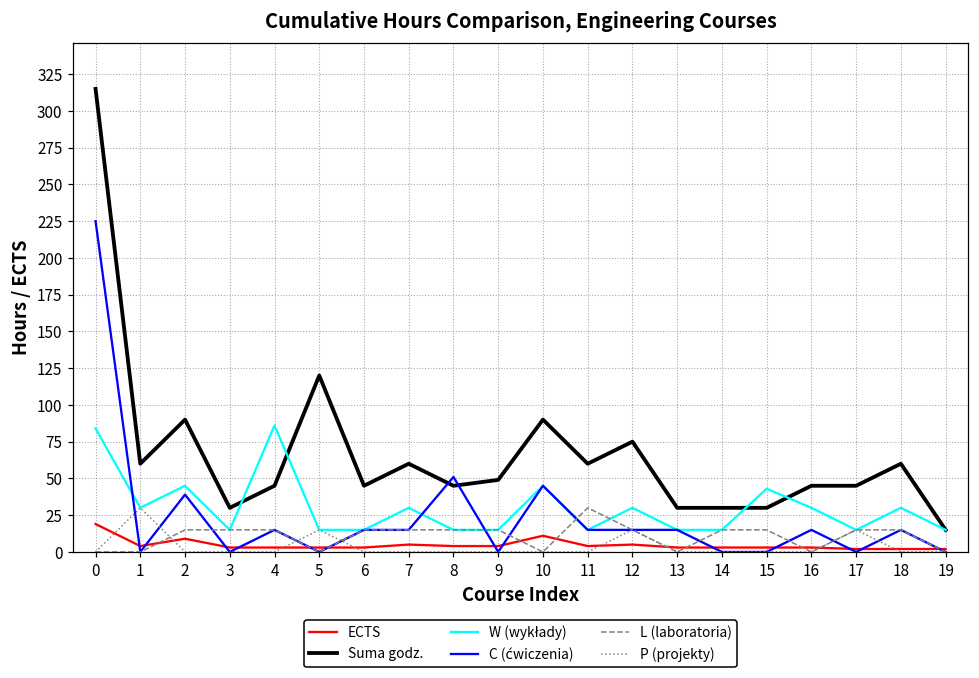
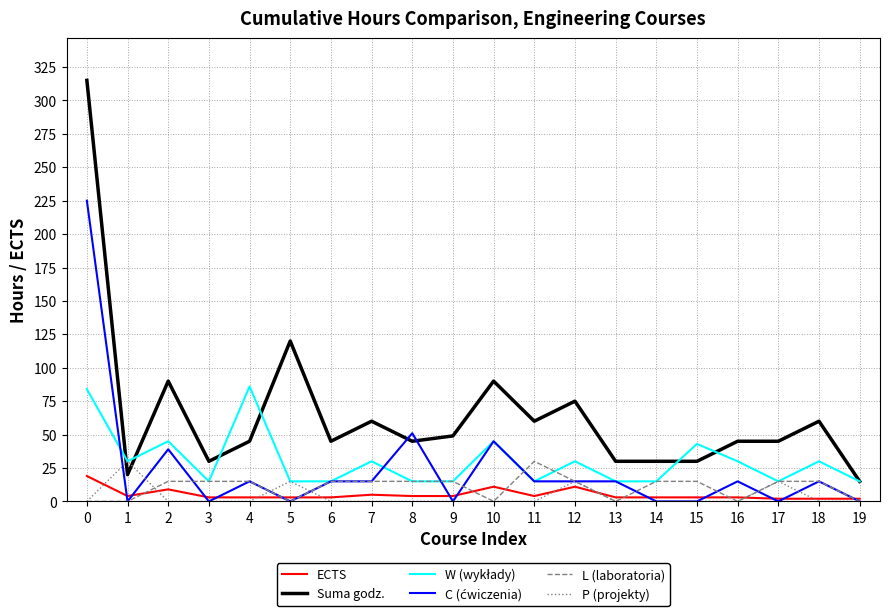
  {
    "ECTS": {
      "0": 19,
      "1": 4,
      "2": 9,
      "3": 3,
      "4": 3,
      "5": 3,
      "6": 3,
      "7": 5,
      "8": 4,
      "9": 4,
      "10": 11,
      "11": 4,
-     "12": 5,
+     "12": 11,
      "13": 3,
      "14": 3,
      "15": 3,
      "16": 3,
      "17": 2,
      "18": 2,
      "19": 2
    },
    "Suma godz.": {
      "0": 315,
-     "1": 60,
+     "1": 20,
      "2": 90,
      "3": 30,
      "4": 45,
      "5": 120,
      "6": 45,
      "7": 60,
      "8": 45,
      "9": 49,
      "10": 90,
      "11": 60,
      "12": 75,
      "13": 30,
      "14": 30,
      "15": 30,
      "16": 45,
      "17": 45,
      "18": 60
    },
    "W (wykłady)": {
      "0": 84,
      "2": 45,
      "4": 86,
      "7": 30,
      "12": 30,
      "15": 43,
      "16": 30,
      "18": 30
    },
    "C (ćwiczenia)": {
      "0": 225,
      "2": 39,
      "8": 51,
      "16": 15,
      "17": 0
    }
  }
